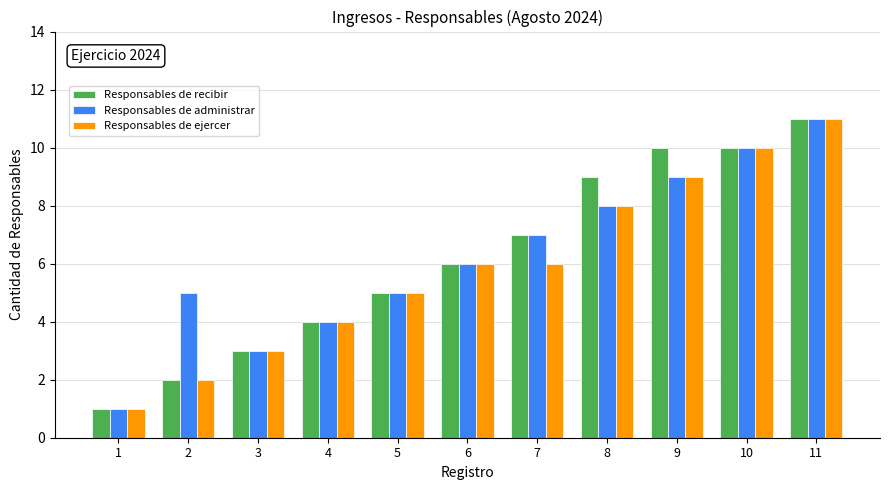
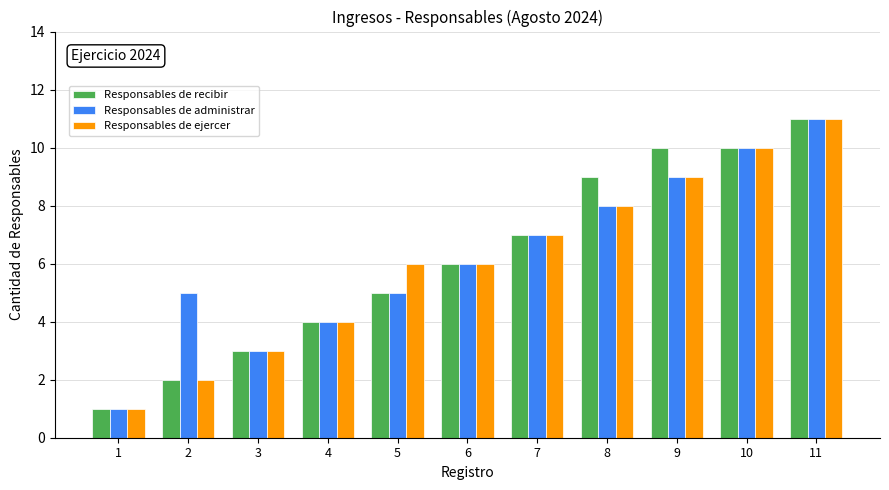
  {
    "Responsables de recibir": {
      "1": 1,
      "2": 2,
      "3": 3,
      "4": 4,
      "5": 5,
      "6": 6,
      "7": 7,
      "8": 9,
      "9": 10,
      "10": 10,
      "11": 11
    },
    "Responsables de administrar": {
      "1": 1,
      "2": 5,
      "3": 3,
      "4": 4,
      "5": 5,
      "6": 6,
      "7": 7,
      "8": 8,
      "9": 9,
      "10": 10,
      "11": 11
    },
    "Responsables de ejercer": {
      "1": 1,
      "2": 2,
      "3": 3,
      "4": 4,
-     "5": 5,
+     "5": 6,
      "6": 6,
-     "7": 6,
+     "7": 7,
      "8": 8,
      "9": 9,
      "10": 10,
      "11": 11
    }
  }
